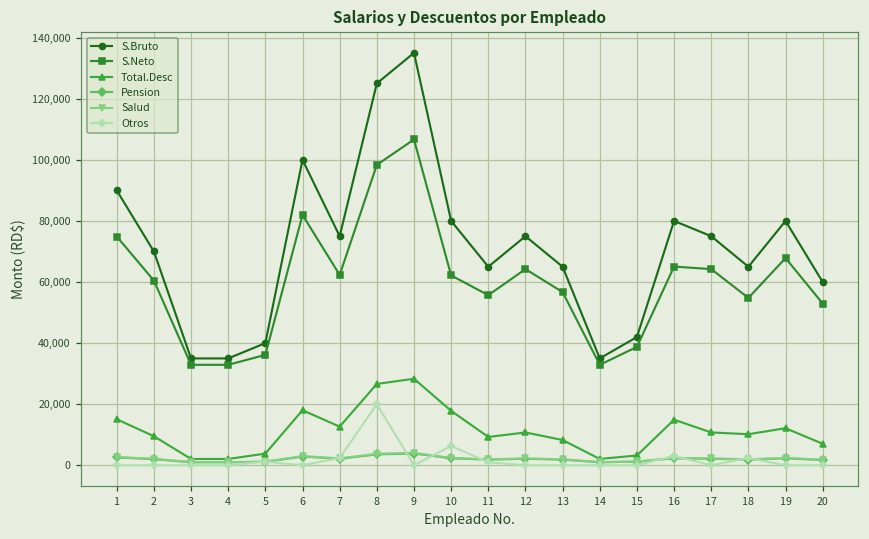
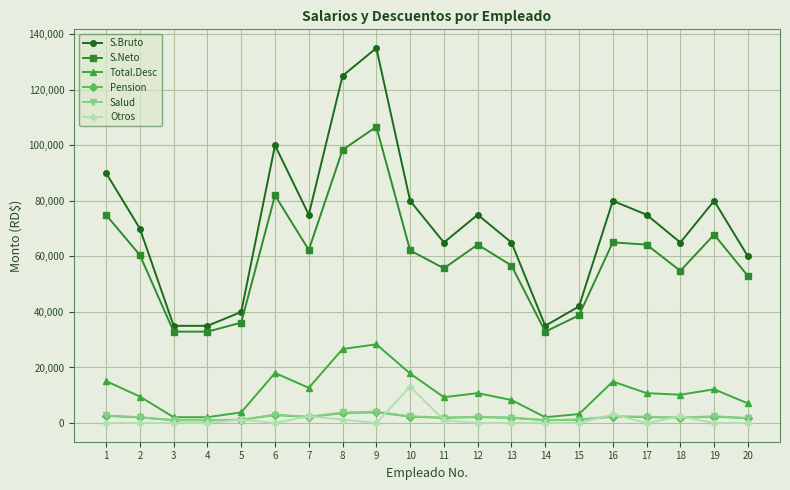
  {
    "Otros": {
      "1": "0",
      "2": "0",
      "3": "0",
      "4": "0",
      "6": "0",
-     "8": "20,000",
+     "8": "1,000",
      "9": "0",
-     "10": "6,000",
+     "10": "13,000",
      "12": "0",
      "13": "0",
      "14": "0",
      "15": "0",
      "17": "0",
      "19": "0",
      "20": "0"
    }
  }
